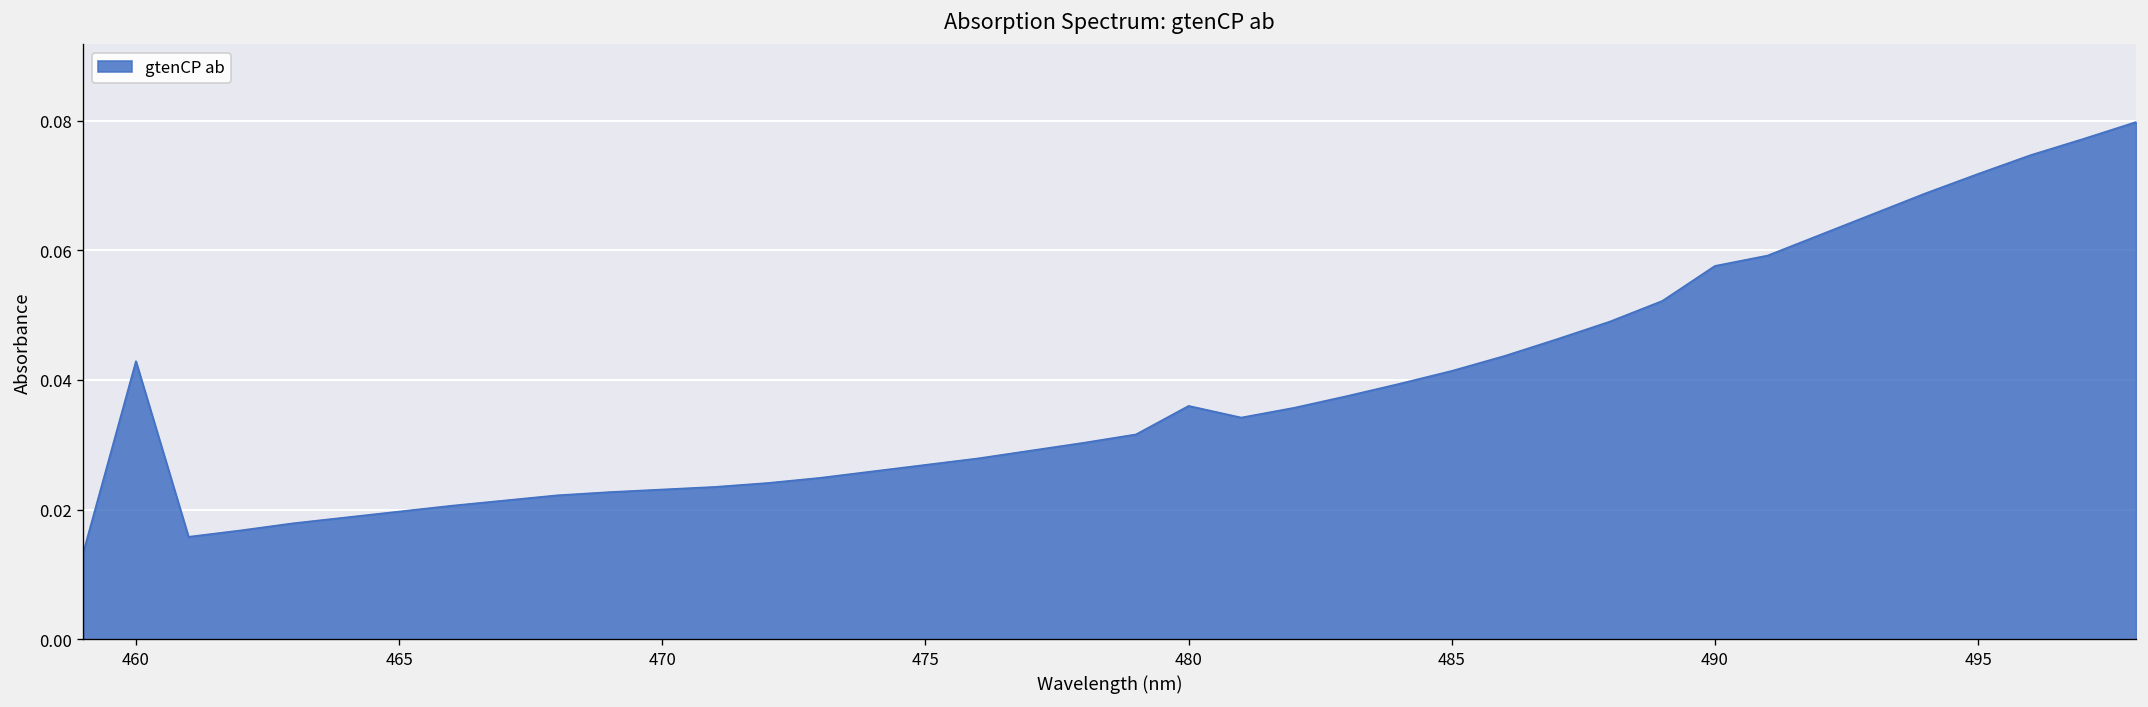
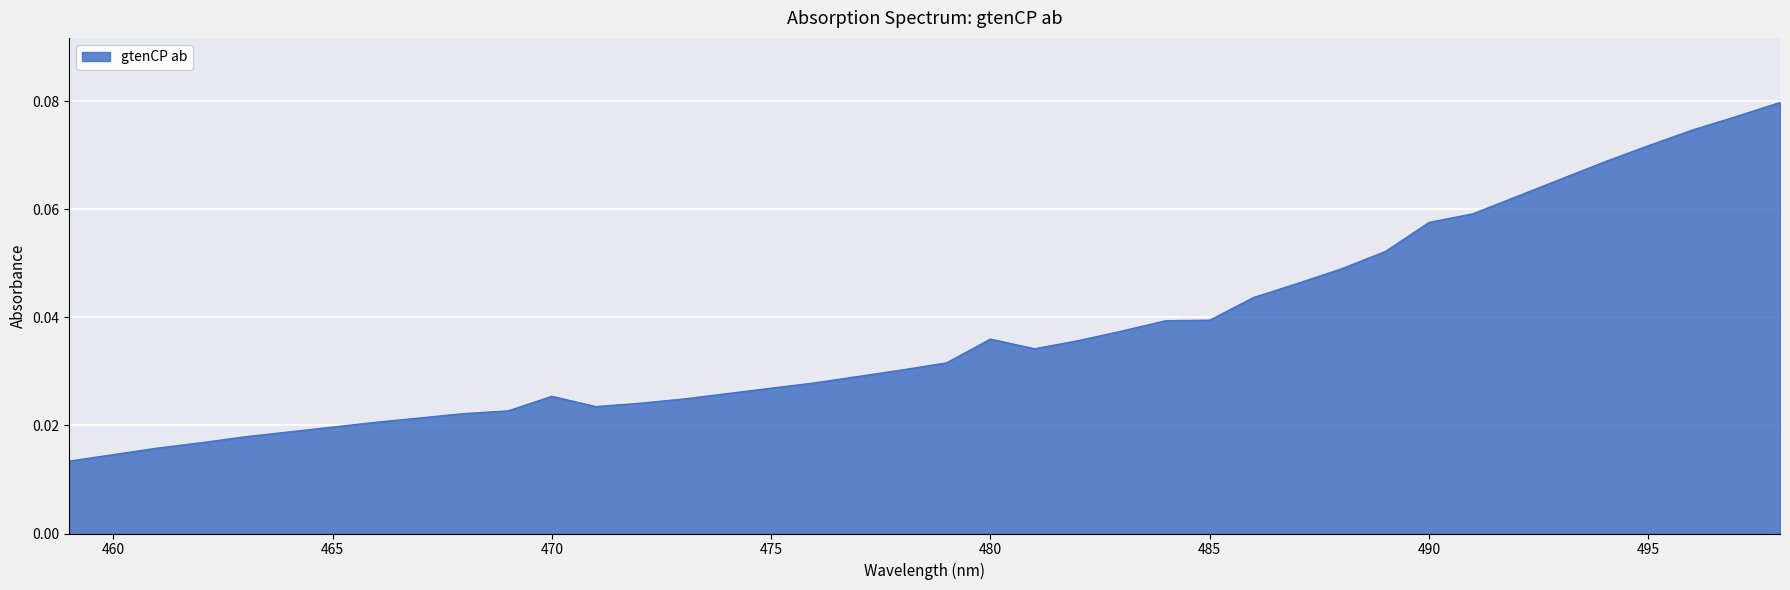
  {
-   "460": 0.043,
+   "460": 0.015,
    "465": 0.020,
-   "470": 0.023,
+   "470": 0.025,
    "475": 0.027,
    "480": 0.036,
-   "485": 0.041,
+   "485": 0.040,
    "490": 0.058,
    "495": 0.072
  }
